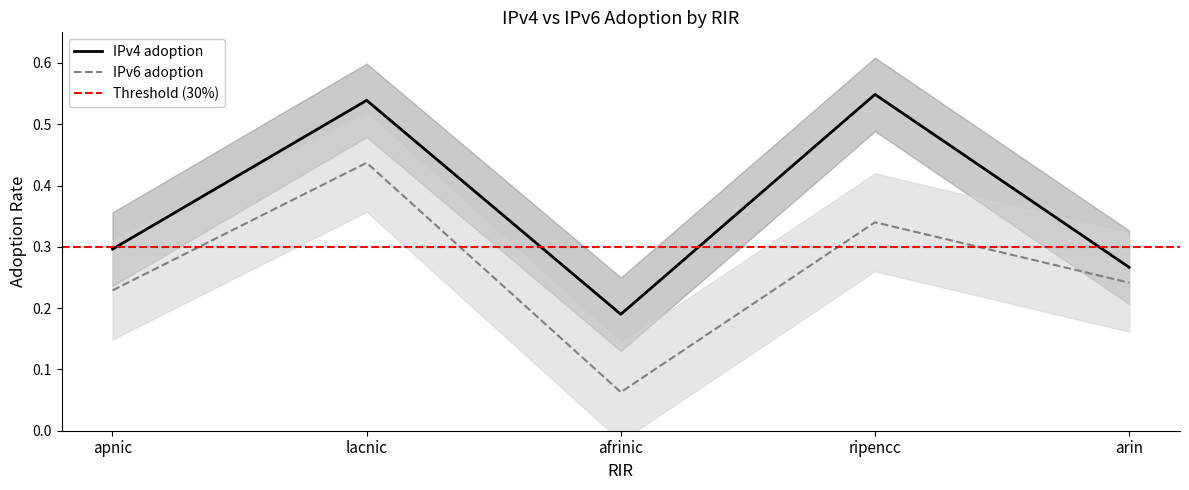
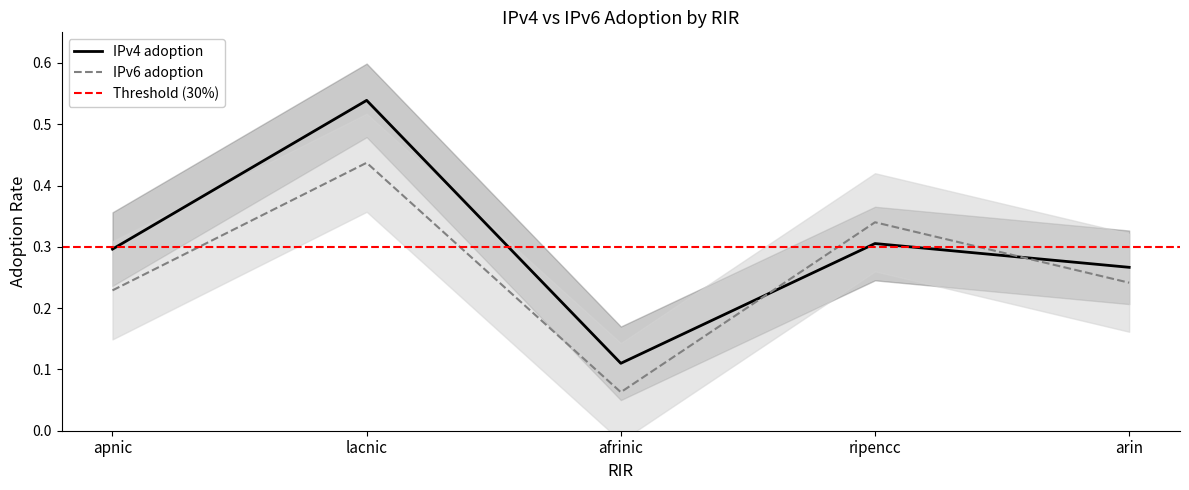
  {
    "IPv4 adoption": {
      "apnic": 0.30,
      "lacnic": 0.54,
-     "afrinic": 0.19,
-     "ripencc": 0.55,
+     "afrinic": 0.11,
+     "ripencc": 0.31,
      "arin": 0.27
    }
  }
